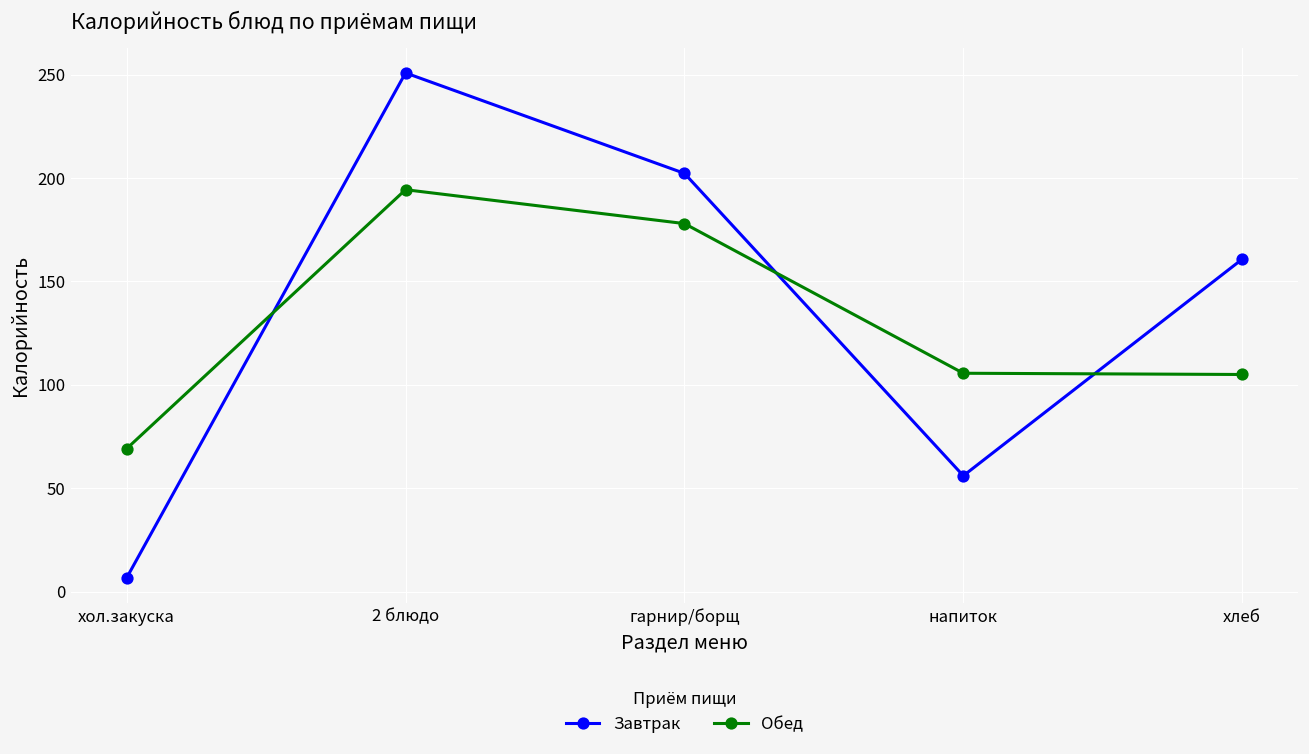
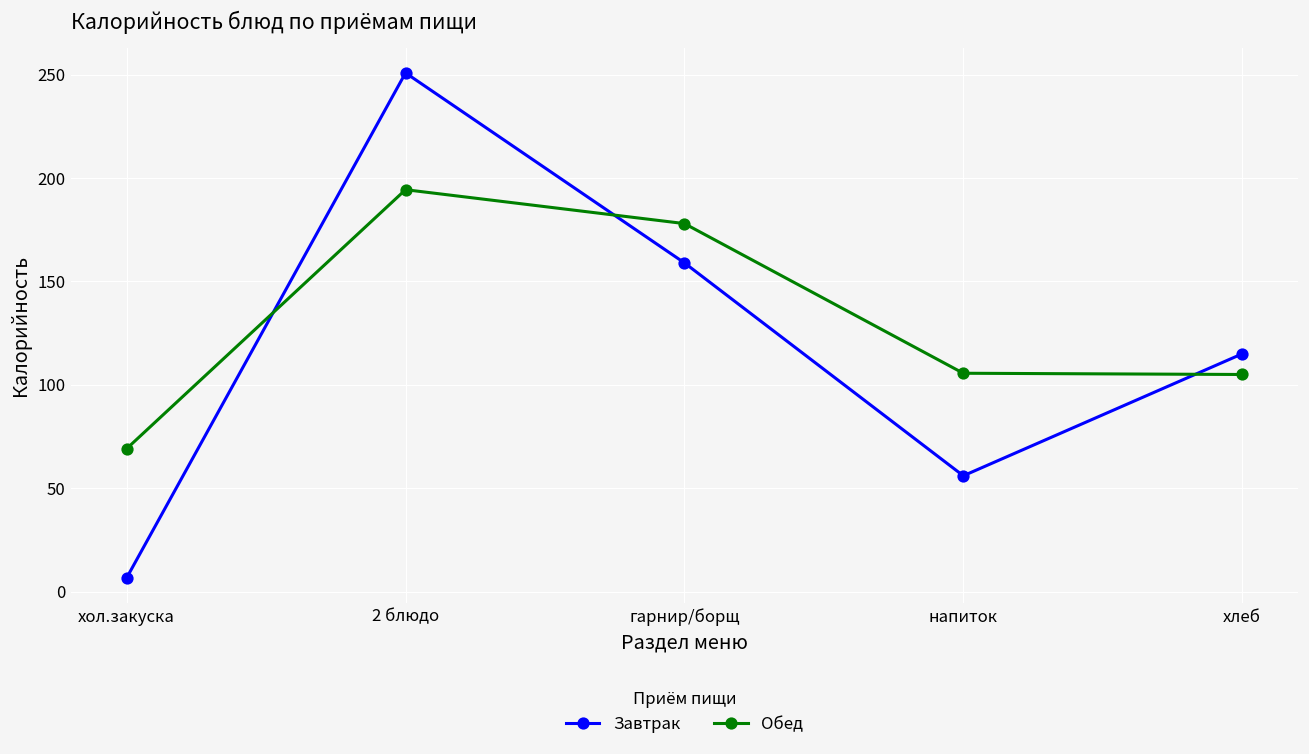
  {
    "Завтрак": {
      "хол.закуска": 7,
      "2 блюдо": 251,
-     "гарнир/борщ": 202,
+     "гарнир/борщ": 159,
      "напиток": 56,
-     "хлеб": 161
+     "хлеб": 115
    },
    "Обед": {
      "хол.закуска": 69,
      "2 блюдо": 194,
      "гарнир/борщ": 178,
      "напиток": 106,
      "хлеб": 105
    }
  }
